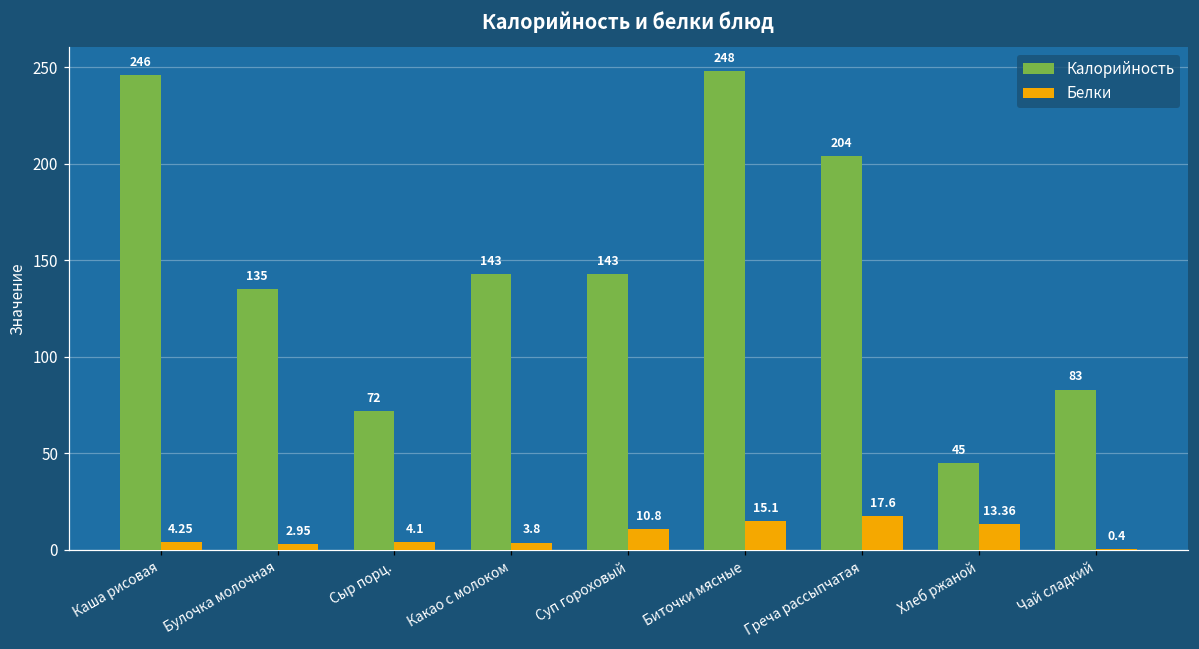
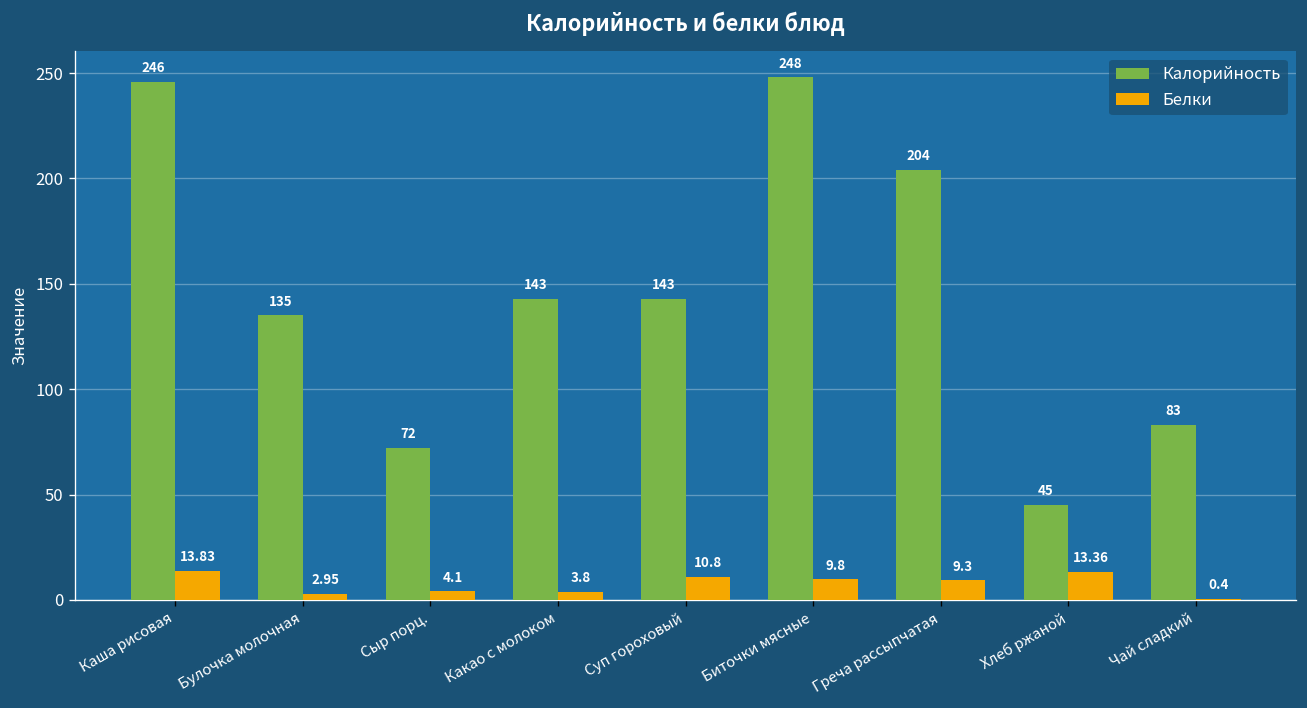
  {
    "Калорийность": {
      "Каша рисовая": 246,
      "Булочка молочная": 135,
      "Сыр порц.": 72,
      "Какао с молоком": 143,
      "Суп гороховый": 143,
      "Биточки мясные": 248,
      "Греча рассыпчатая": 204,
      "Хлеб ржаной": 45,
      "Чай сладкий": 83
    },
    "Белки": {
-     "Каша рисовая": 4.25,
+     "Каша рисовая": 13.83,
      "Булочка молочная": 2.95,
      "Сыр порц.": 4.1,
      "Какао с молоком": 3.8,
      "Суп гороховый": 10.8,
-     "Биточки мясные": 15.1,
-     "Греча рассыпчатая": 17.6,
+     "Биточки мясные": 9.8,
+     "Греча рассыпчатая": 9.3,
      "Хлеб ржаной": 13.36,
      "Чай сладкий": 0.4
    }
  }
